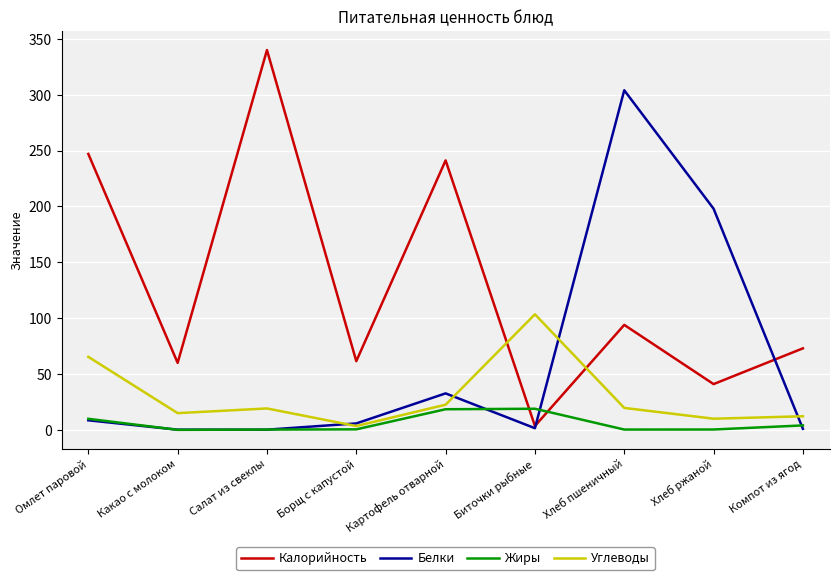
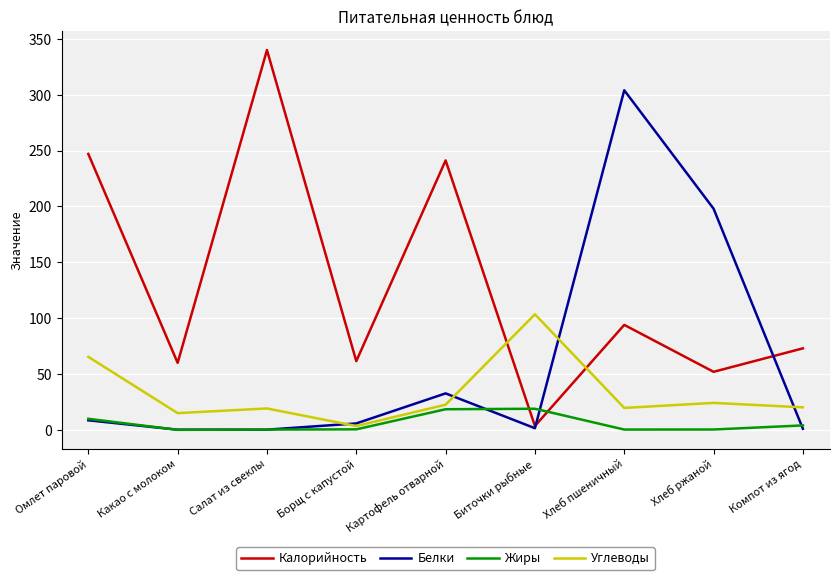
  {
    "Калорийность": {
      "Омлет паровой": 247,
      "Какао с молоком": 60,
      "Салат из свеклы": 340,
      "Борщ с капустой": 62,
      "Картофель отварной": 241,
      "Хлеб пшеничный": 94,
-     "Хлеб ржаной": 41,
+     "Хлеб ржаной": 52,
      "Компот из ягод": 73
    },
    "Белки": {
      "Борщ с капустой": 6,
      "Картофель отварной": 33,
      "Хлеб пшеничный": 304,
      "Хлеб ржаной": 198,
      "Компот из ягод": 1
    },
    "Жиры": {
      "Борщ с капустой": 1,
      "Картофель отварной": 19,
      "Биточки рыбные": 19,
      "Хлеб пшеничный": 0,
      "Хлеб ржаной": 0,
      "Компот из ягод": 4
    },
    "Углеводы": {
      "Омлет паровой": 65,
      "Какао с молоком": 15,
      "Салат из свеклы": 19,
      "Борщ с капустой": 3,
      "Картофель отварной": 23,
      "Биточки рыбные": 103,
      "Хлеб пшеничный": 20,
-     "Хлеб ржаной": 10,
-     "Компот из ягод": 12
+     "Хлеб ржаной": 24,
+     "Компот из ягод": 20
    }
  }
